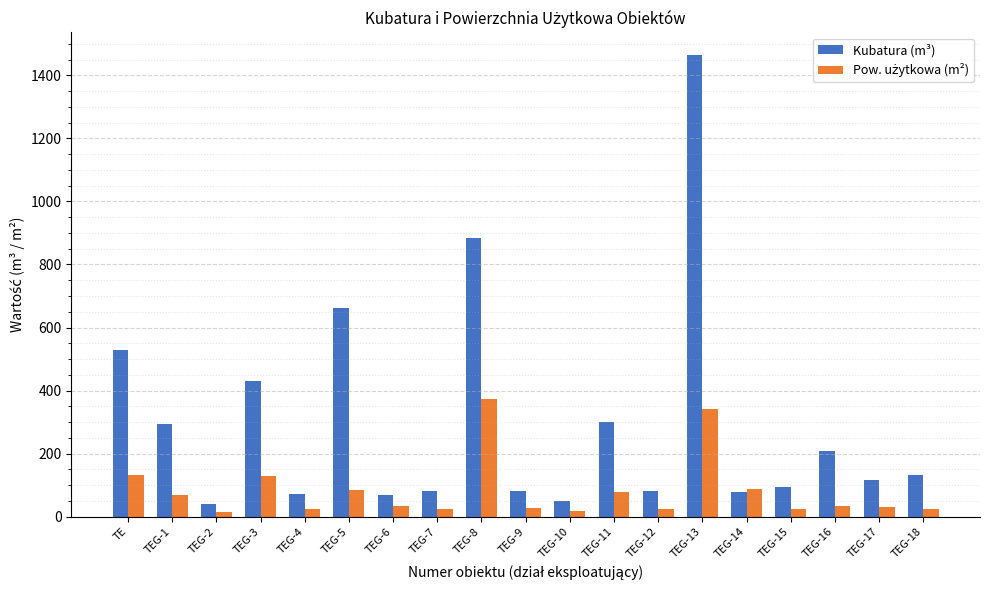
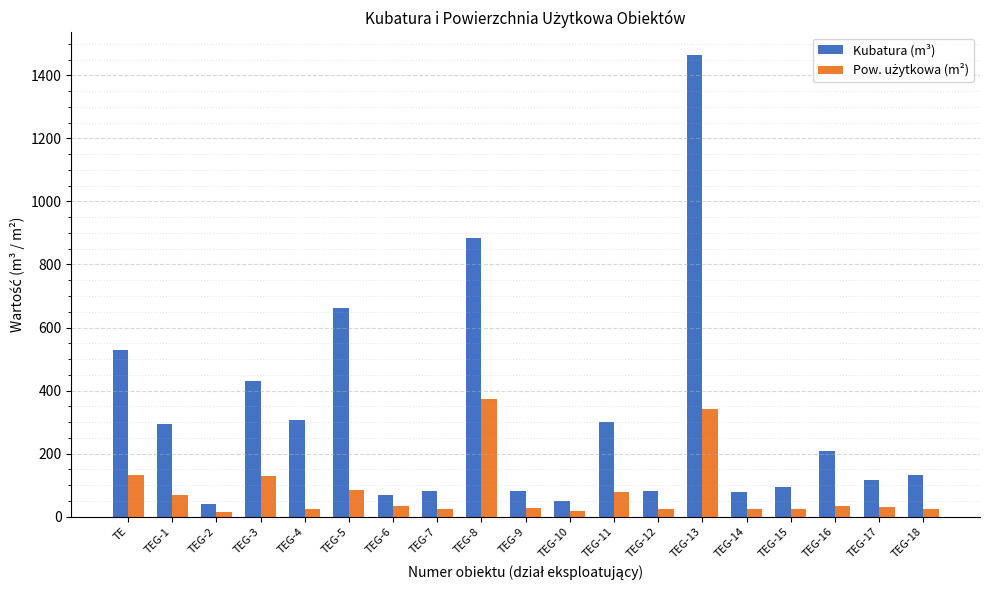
  {
    "Kubatura (m³)": {
      "TE": 530,
      "TEG-1": 290,
      "TEG-2": 40,
      "TEG-3": 430,
-     "TEG-4": 70,
+     "TEG-4": 310,
      "TEG-5": 660,
      "TEG-6": 70,
      "TEG-7": 80,
      "TEG-8": 880,
      "TEG-9": 80,
      "TEG-10": 50,
      "TEG-11": 300,
      "TEG-12": 80,
      "TEG-13": 1460,
      "TEG-14": 80,
      "TEG-15": 90,
      "TEG-16": 210,
      "TEG-17": 110,
      "TEG-18": 130
    },
    "Pow. użytkowa (m²)": {
      "TE": 130,
      "TEG-1": 70,
      "TEG-2": 20,
      "TEG-3": 130,
      "TEG-4": 30,
      "TEG-5": 80,
      "TEG-6": 30,
      "TEG-7": 30,
      "TEG-8": 370,
      "TEG-9": 30,
      "TEG-10": 20,
      "TEG-11": 80,
      "TEG-12": 30,
      "TEG-13": 340,
-     "TEG-14": 90,
+     "TEG-14": 30,
      "TEG-15": 30,
      "TEG-16": 30,
      "TEG-17": 30,
      "TEG-18": 30
    }
  }
